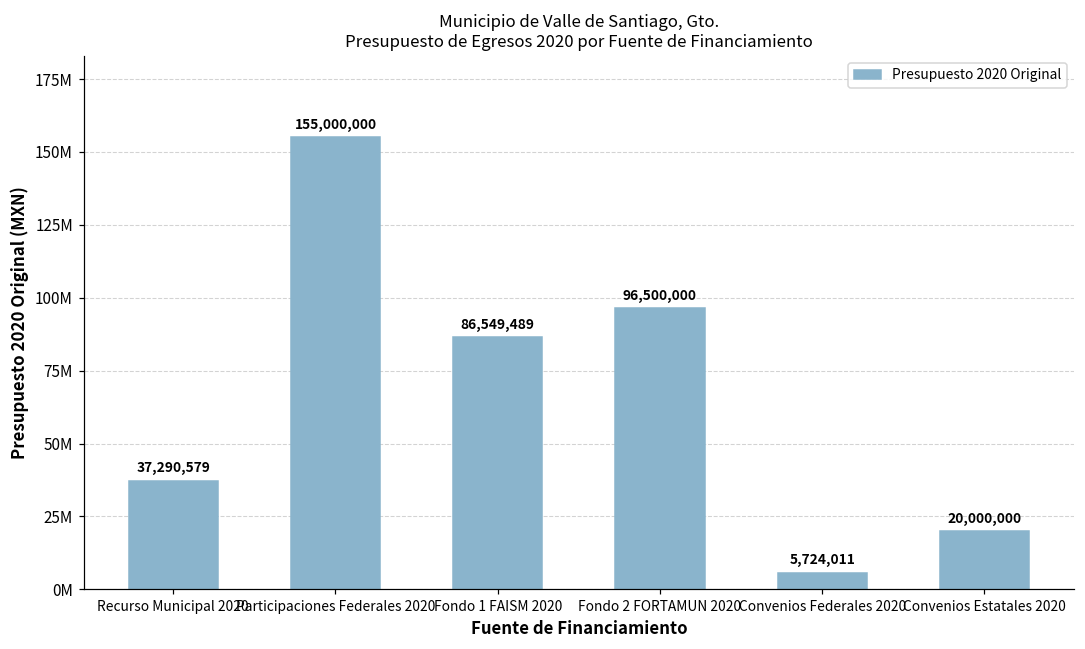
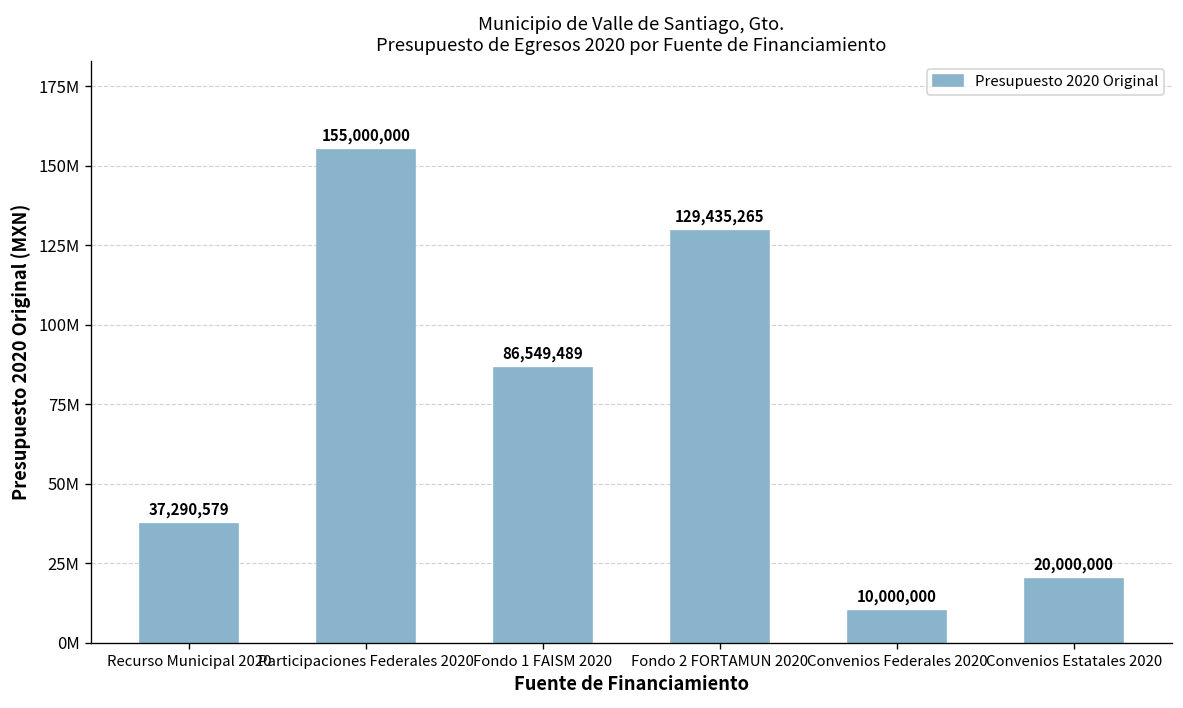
  {
    "Recurso Municipal 2020": "37,290,579",
    "Participaciones Federales 2020": "155,000,000",
    "Fondo 1 FAISM 2020": "86,549,489",
-   "Fondo 2 FORTAMUN 2020": "96,500,000",
-   "Convenios Federales 2020": "5,724,011",
+   "Fondo 2 FORTAMUN 2020": "129,435,265",
+   "Convenios Federales 2020": "10,000,000",
    "Convenios Estatales 2020": "20,000,000"
  }
